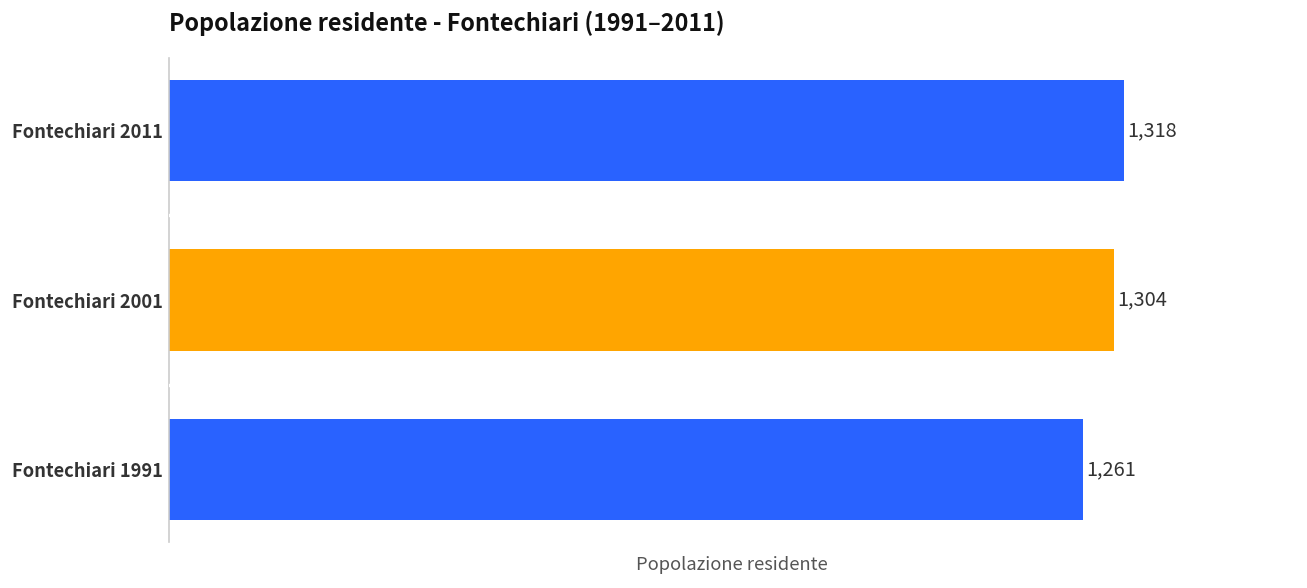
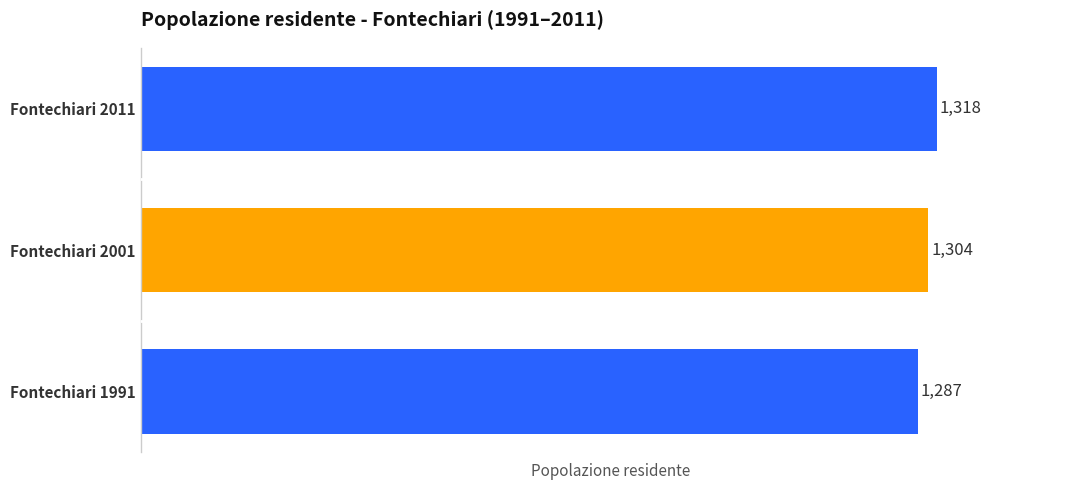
  {
    "Fontechiari 2011": "1,318",
    "Fontechiari 2001": "1,304",
-   "Fontechiari 1991": "1,261"
+   "Fontechiari 1991": "1,287"
  }
